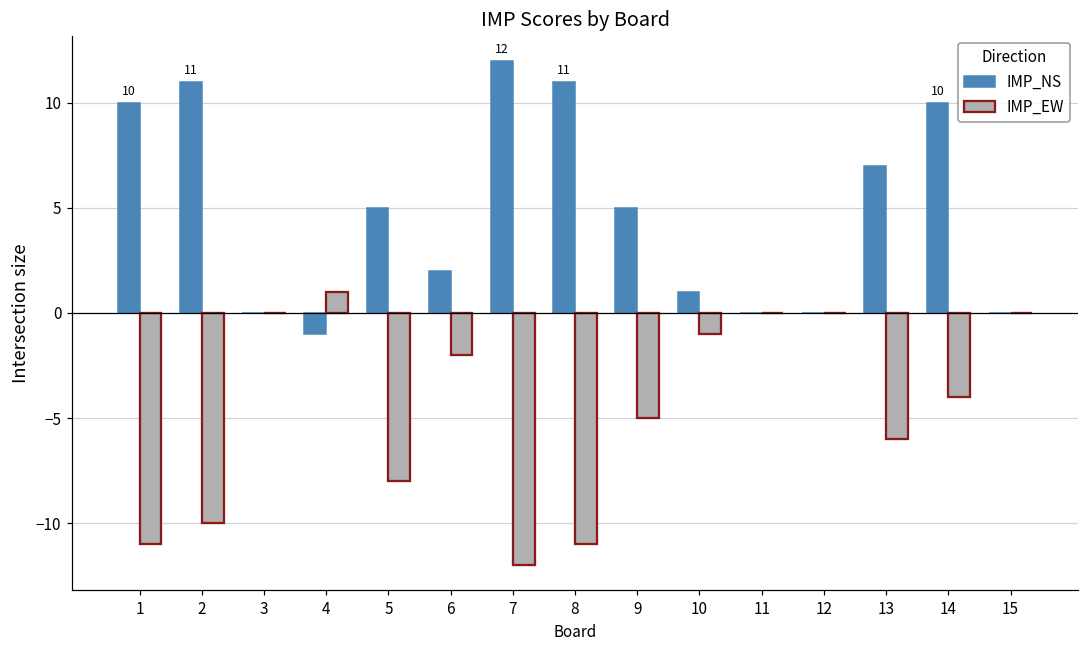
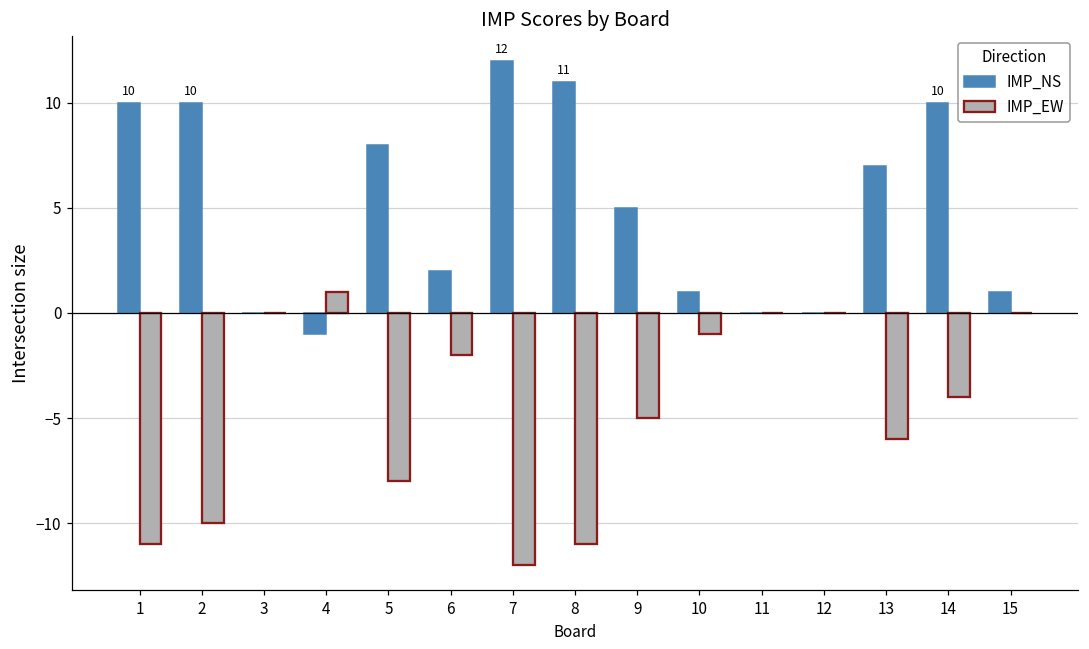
  {
    "IMP_NS": {
      "1": 10,
-     "2": 11,
-     "5": 5,
+     "2": 10,
+     "5": 8,
      "7": 12,
      "8": 11,
      "14": 10,
-     "15": 0
+     "15": 1
    },
    "IMP_EW": {
      "1": -11,
      "2": -10,
      "3": 0,
      "4": 1,
      "5": -8,
      "6": -2,
      "7": -12,
      "8": -11,
      "9": -5,
      "10": -1,
      "11": 0,
      "12": 0,
      "13": -6,
      "14": -4,
      "15": 0
    }
  }
